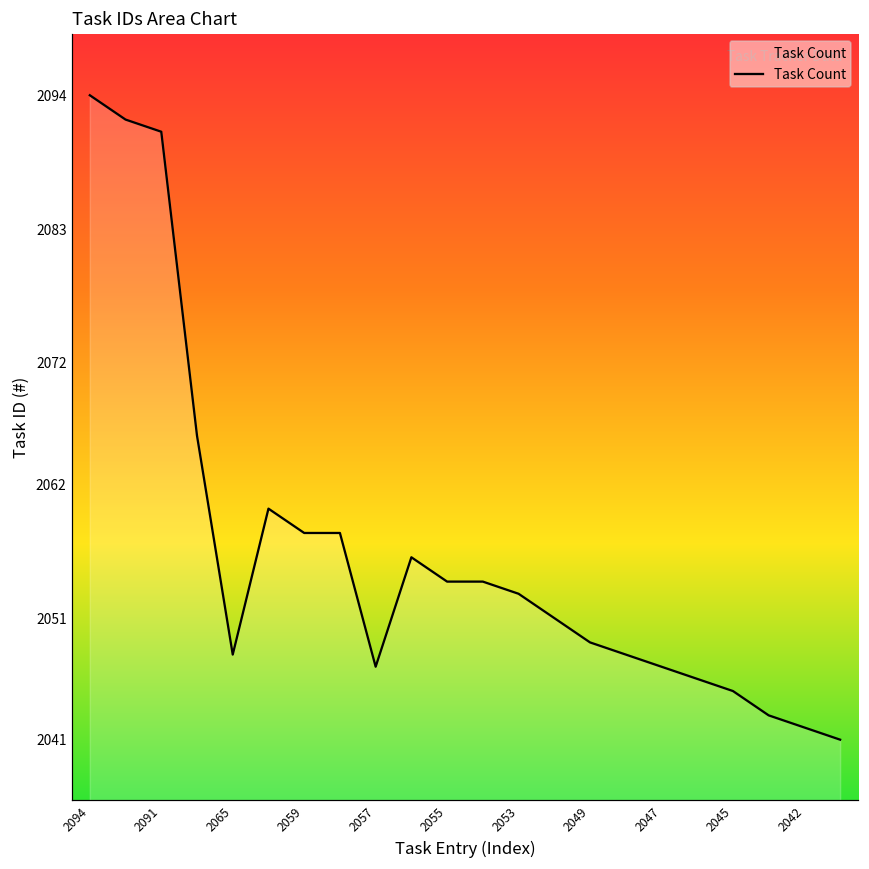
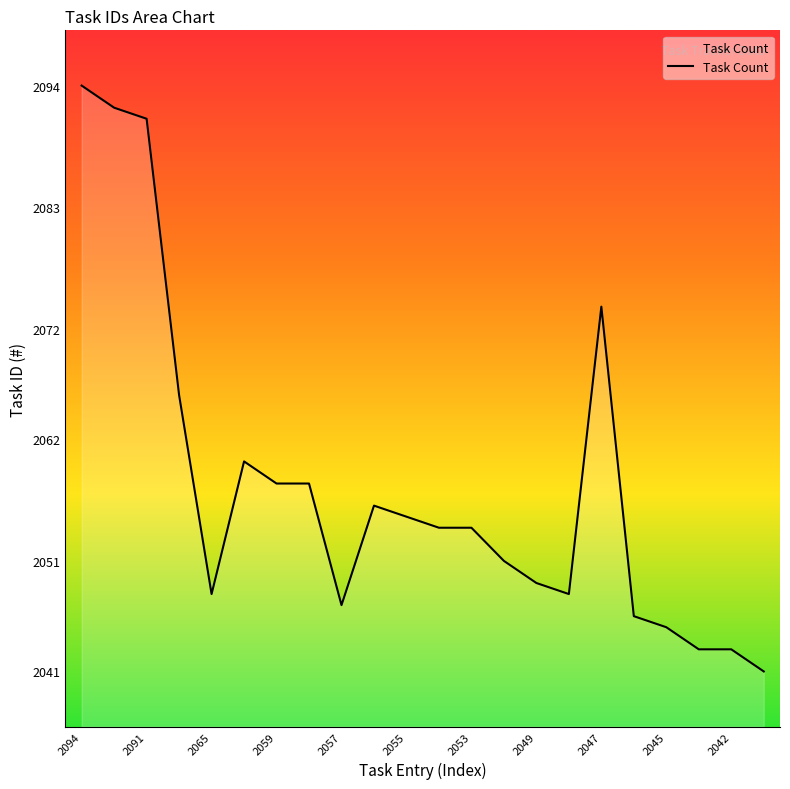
  {
    "2094": 2094,
    "2091": 2091,
    "2065": 2048,
    "2059": 2058,
    "2057": 2047,
-   "2055": 2054,
-   "2053": 2053,
+   "2055": 2055,
+   "2053": 2054,
    "2049": 2049,
-   "2047": 2047,
+   "2047": 2074,
    "2045": 2045,
-   "2042": 2042
+   "2042": 2043
  }
